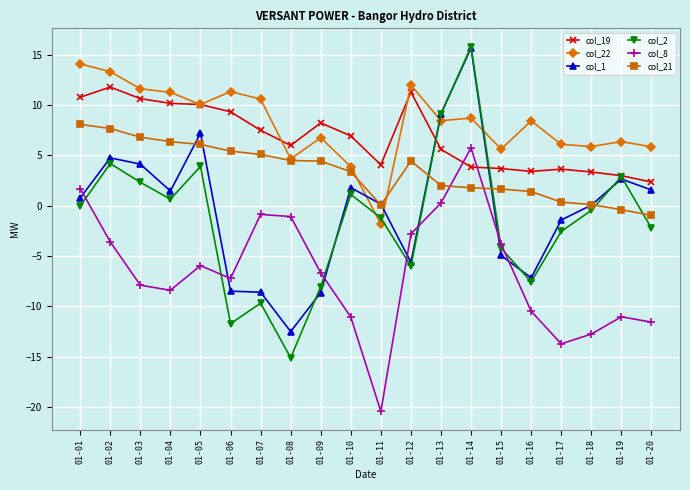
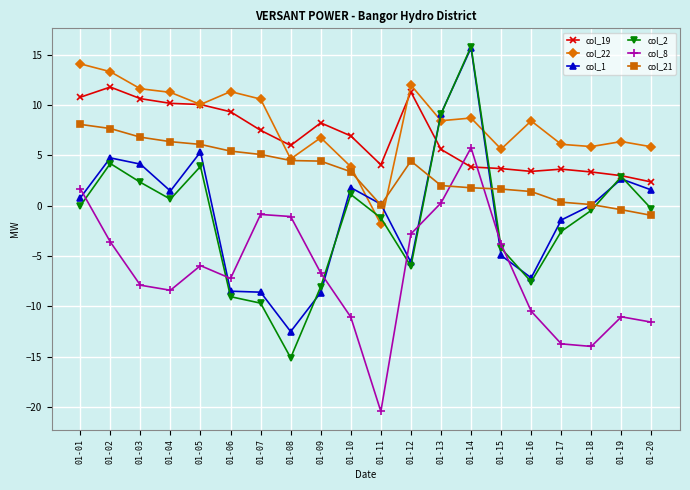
  {
    "col_19": {
      "01-01": 10.8,
      "01-02": 11.8,
      "01-03": 10.6,
      "01-04": 10.2,
      "01-06": 9.3,
      "01-07": 7.5,
      "01-08": 6.0,
      "01-09": 8.2,
      "01-10": 6.9,
      "01-11": 4.1,
      "01-12": 11.3,
      "01-13": 5.6,
      "01-14": 3.9,
      "01-15": 3.7,
      "01-16": 3.4,
      "01-17": 3.6,
      "01-18": 3.4,
      "01-20": 2.4
    },
    "col_1": {
      "01-01": 0.8,
      "01-02": 4.8,
      "01-03": 4.1,
      "01-04": 1.5,
-     "01-05": 7.2,
+     "01-05": 5.3,
      "01-06": -8.5,
      "01-07": -8.6,
      "01-08": -12.5,
      "01-09": -8.6,
      "01-10": 1.8,
      "01-12": -5.6,
      "01-15": -4.9,
      "01-16": -7.2,
      "01-17": -1.4,
      "01-20": 1.6
    },
    "col_2": {
      "01-01": 0.0,
      "01-02": 4.2,
      "01-03": 2.3,
      "01-04": 0.7,
      "01-05": 3.9,
-     "01-06": -11.7,
+     "01-06": -9.0,
      "01-07": -9.7,
      "01-08": -15.1,
      "01-09": -8.0,
      "01-10": 1.1,
      "01-11": -1.2,
      "01-12": -6.0,
      "01-15": -4.2,
      "01-16": -7.6,
      "01-17": -2.5,
      "01-18": -0.5,
-     "01-20": -2.2
+     "01-20": -0.3
    },
    "col_8": {
      "01-01": 1.7,
      "01-02": -3.6,
      "01-03": -7.9,
      "01-04": -8.4,
      "01-05": -6.0,
      "01-06": -7.2,
      "01-07": -0.9,
      "01-08": -1.1,
      "01-09": -6.7,
      "01-10": -11.1,
      "01-11": -20.5,
      "01-12": -2.8,
      "01-13": 0.3,
      "01-14": 5.8,
      "01-15": -3.8,
      "01-16": -10.5,
      "01-17": -13.7,
-     "01-18": -12.8,
+     "01-18": -14.0,
      "01-19": -11.0,
      "01-20": -11.6
    }
  }
